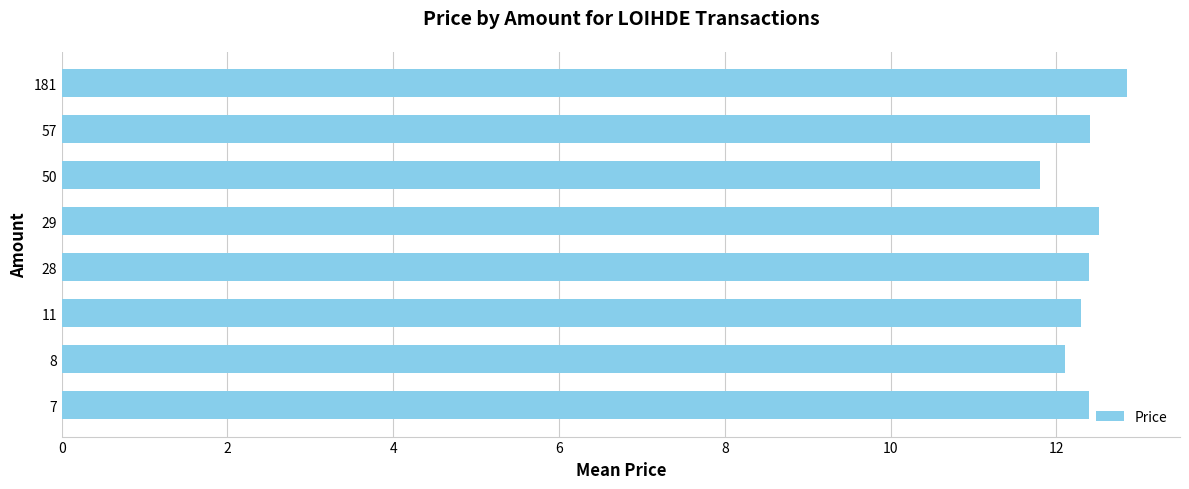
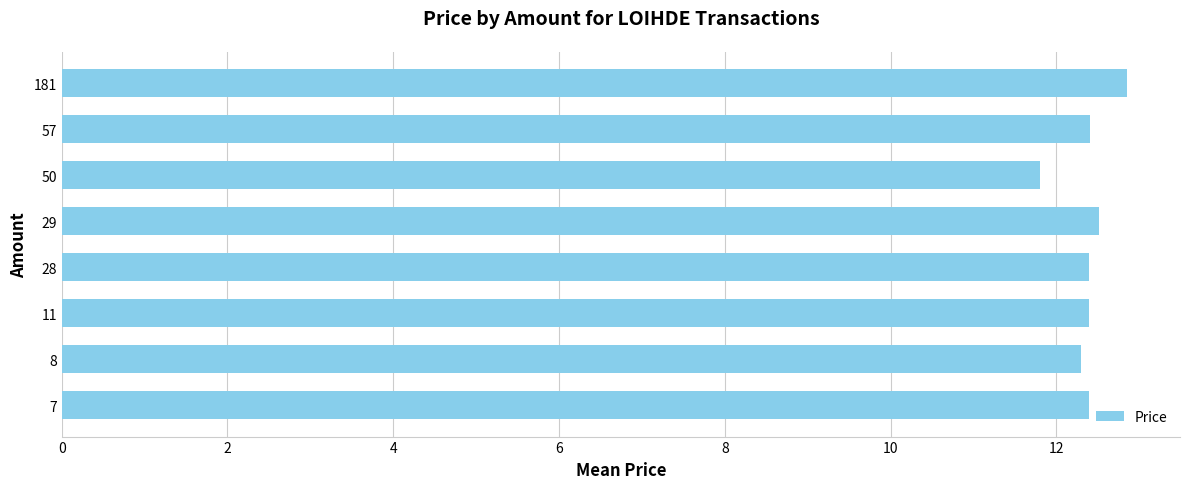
  {
    "181": 12.9,
    "57": 12.4,
    "50": 11.8,
    "29": 12.5,
    "28": 12.4,
-   "11": 12.3,
-   "8": 12.1,
+   "11": 12.4,
+   "8": 12.3,
    "7": 12.4
  }
